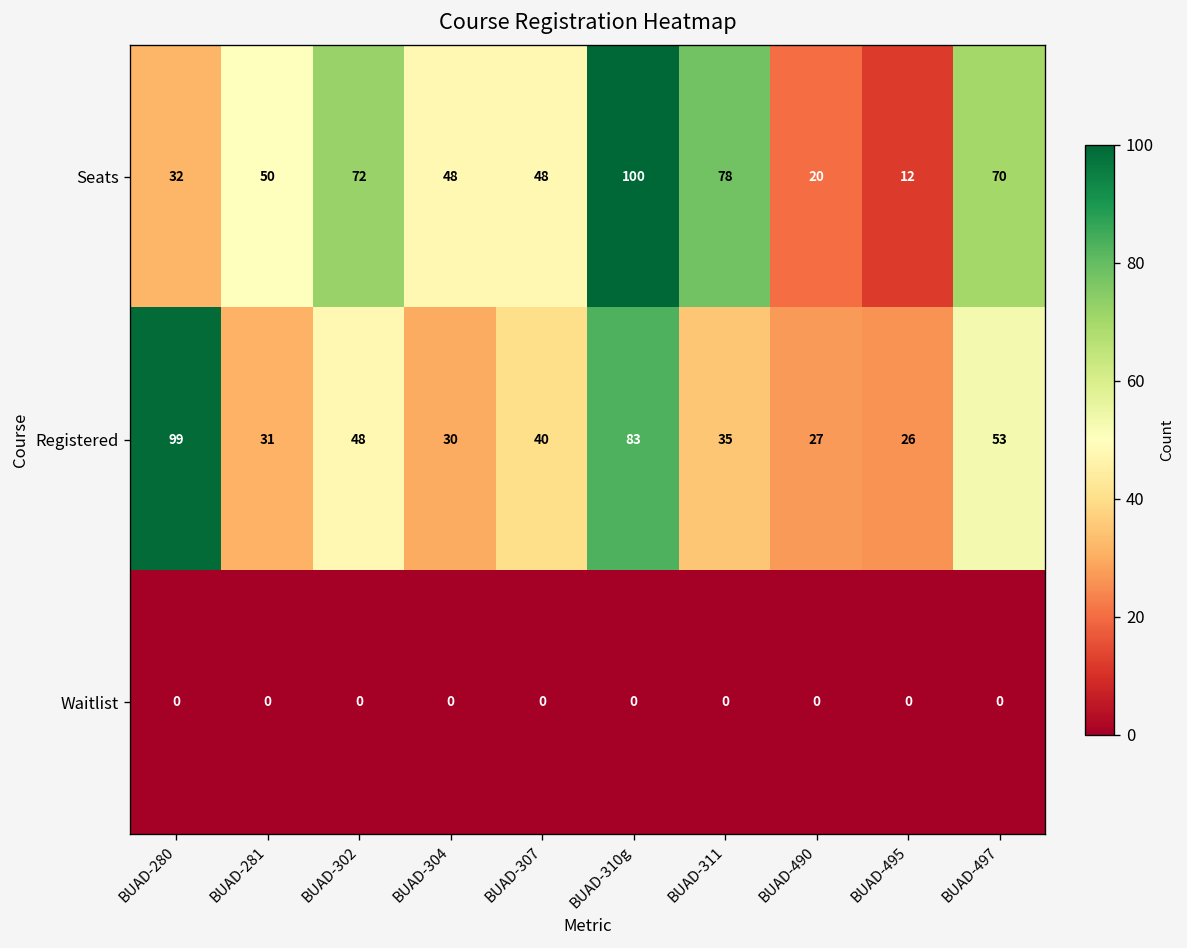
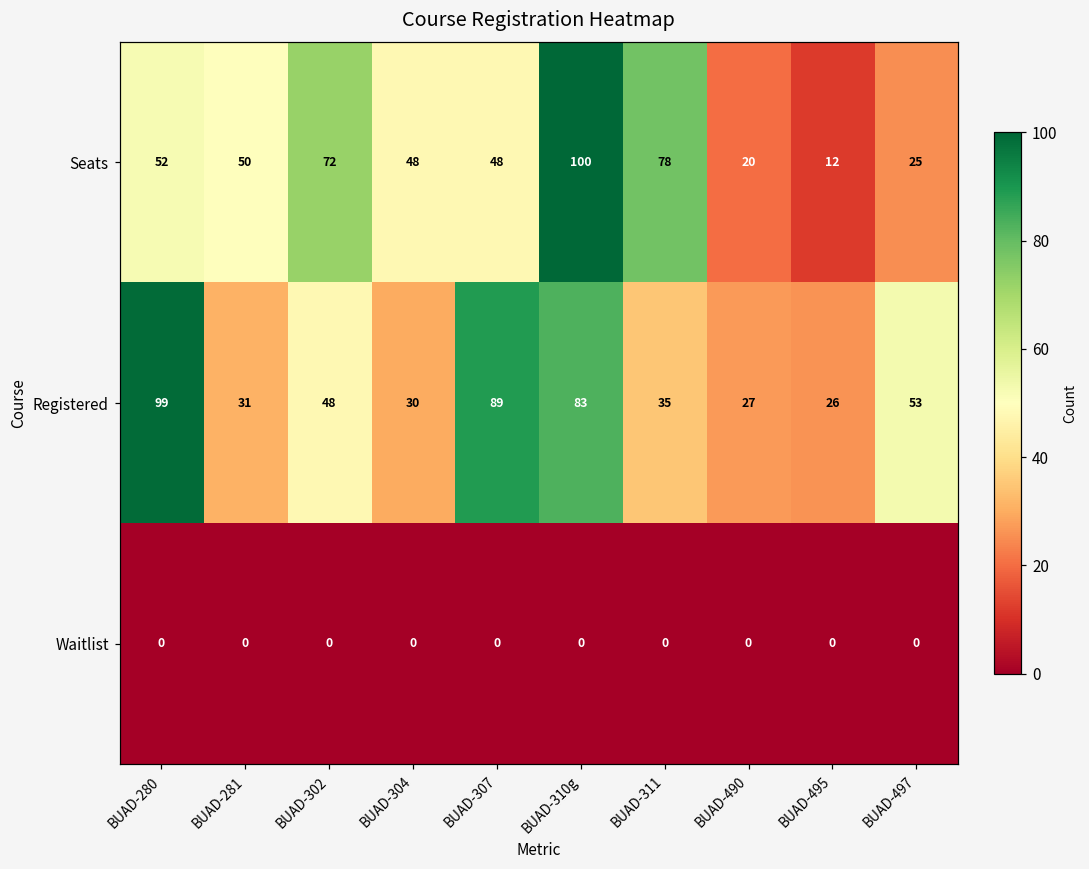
  {
    "Seats": {
-     "BUAD-280": 32,
+     "BUAD-280": 52,
      "BUAD-281": 50,
      "BUAD-302": 72,
      "BUAD-304": 48,
      "BUAD-307": 48,
      "BUAD-310g": 100,
      "BUAD-311": 78,
      "BUAD-490": 20,
      "BUAD-495": 12,
-     "BUAD-497": 70
+     "BUAD-497": 25
    },
    "Registered": {
      "BUAD-280": 99,
      "BUAD-281": 31,
      "BUAD-302": 48,
      "BUAD-304": 30,
-     "BUAD-307": 40,
+     "BUAD-307": 89,
      "BUAD-310g": 83,
      "BUAD-311": 35,
      "BUAD-490": 27,
      "BUAD-495": 26,
      "BUAD-497": 53
    },
    "Waitlist": {
      "BUAD-280": 0,
      "BUAD-281": 0,
      "BUAD-302": 0,
      "BUAD-304": 0,
      "BUAD-307": 0,
      "BUAD-310g": 0,
      "BUAD-311": 0,
      "BUAD-490": 0,
      "BUAD-495": 0,
      "BUAD-497": 0
    }
  }
